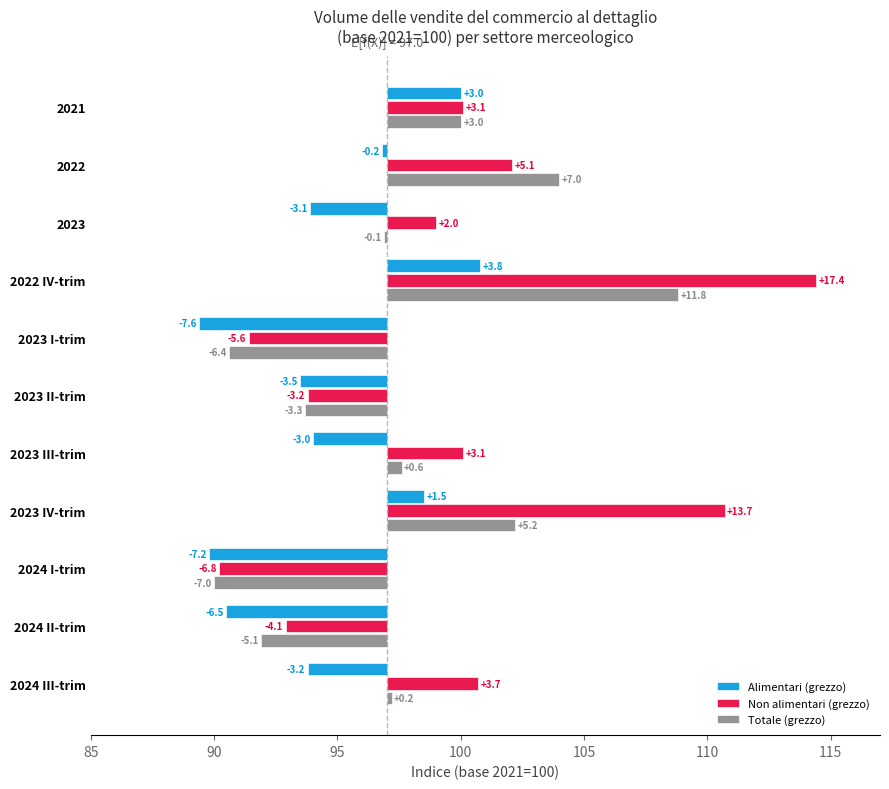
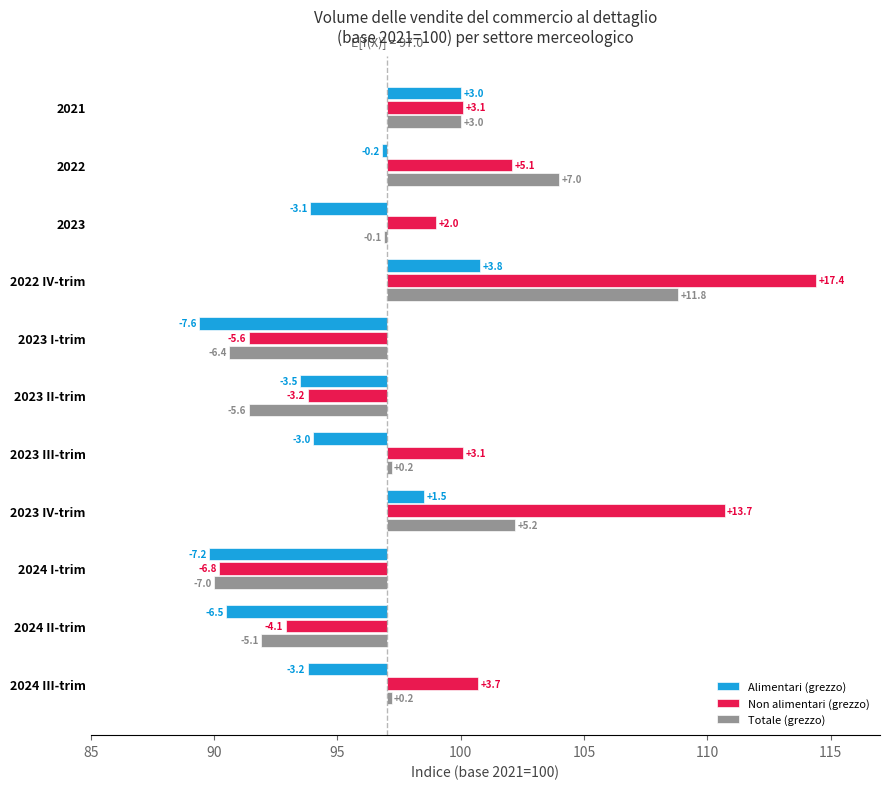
  {
    "Alimentari (grezzo)": {
      "2021": "+3.0",
      "2022": "-0.2",
      "2023": "-3.1",
      "2022 IV-trim": "+3.8",
      "2023 I-trim": "-7.6",
      "2023 II-trim": "-3.5",
      "2023 III-trim": "-3.0",
      "2023 IV-trim": "+1.5",
      "2024 I-trim": "-7.2",
      "2024 II-trim": "-6.5",
      "2024 III-trim": "-3.2"
    },
    "Non alimentari (grezzo)": {
      "2021": "+3.1",
      "2022": "+5.1",
      "2023": "+2.0",
      "2022 IV-trim": "+17.4",
      "2023 I-trim": "-5.6",
      "2023 II-trim": "-3.2",
      "2023 III-trim": "+3.1",
      "2023 IV-trim": "+13.7",
      "2024 I-trim": "-6.8",
      "2024 II-trim": "-4.1",
      "2024 III-trim": "+3.7"
    },
    "Totale (grezzo)": {
      "2021": "+3.0",
      "2022": "+7.0",
      "2023": "-0.1",
      "2022 IV-trim": "+11.8",
      "2023 I-trim": "-6.4",
-     "2023 II-trim": "-3.3",
-     "2023 III-trim": "+0.6",
+     "2023 II-trim": "-5.6",
+     "2023 III-trim": "+0.2",
      "2023 IV-trim": "+5.2",
      "2024 I-trim": "-7.0",
      "2024 II-trim": "-5.1",
      "2024 III-trim": "+0.2"
    }
  }
